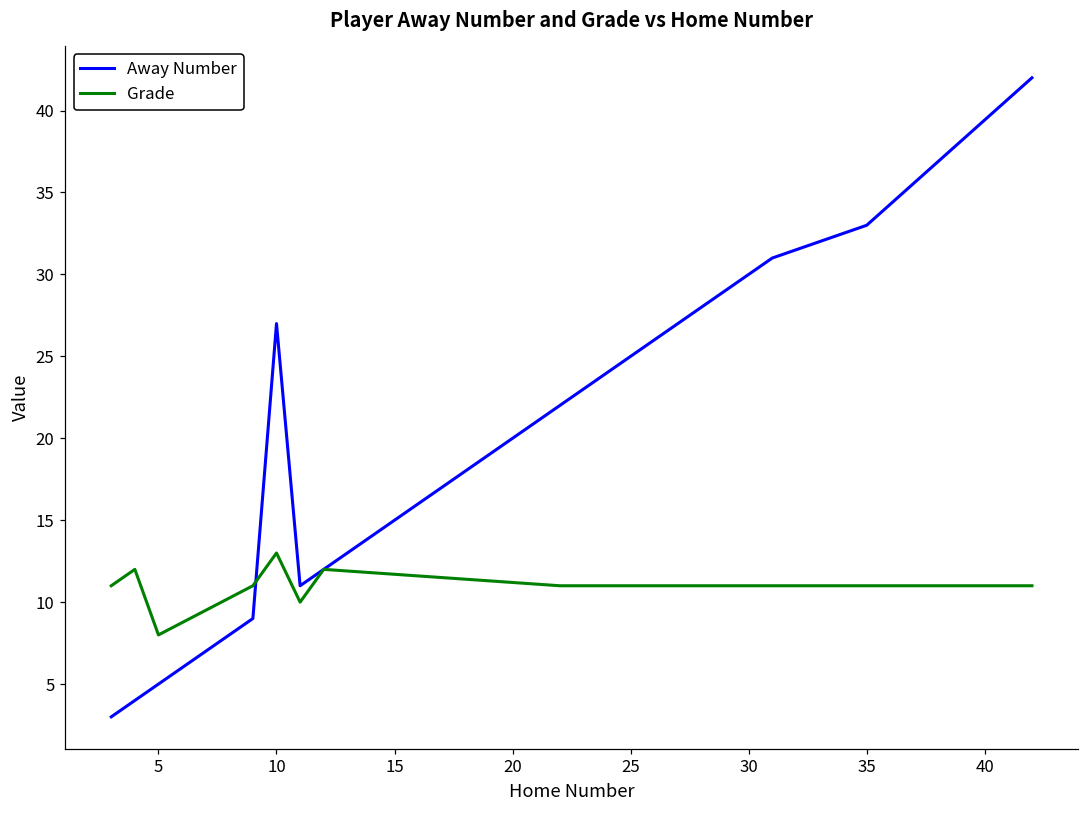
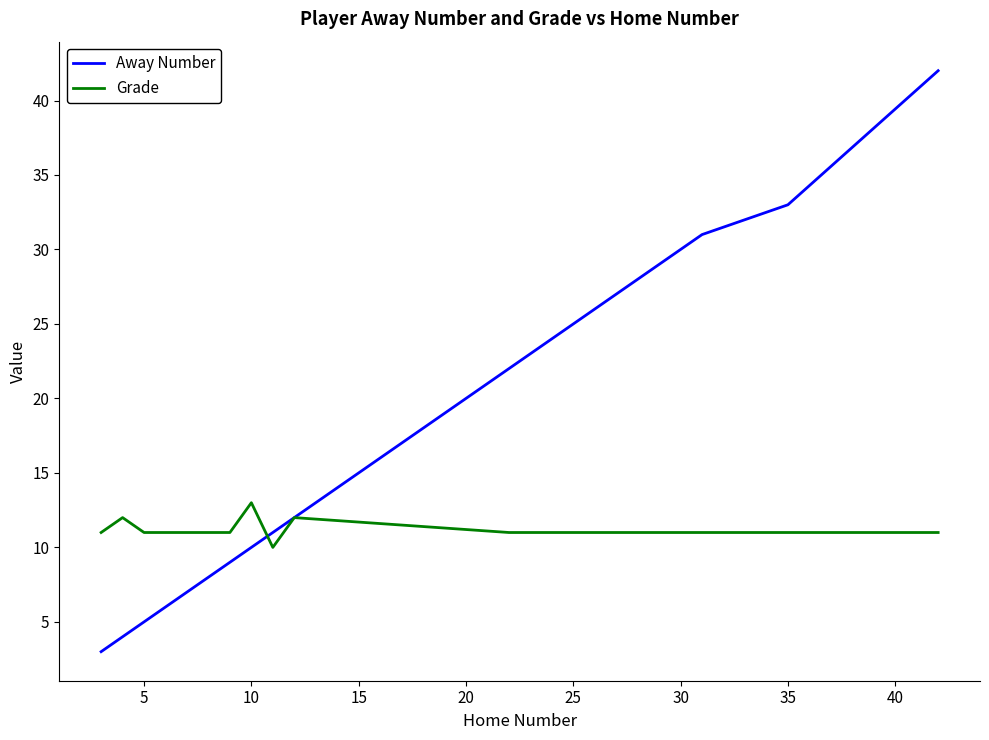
  {
    "Away Number": {
      "5": 5,
-     "10": 27,
+     "10": 10,
      "35": 33
    },
    "Grade": {
-     "5": 8,
+     "5": 11,
      "10": 13,
      "35": 11
    }
  }
